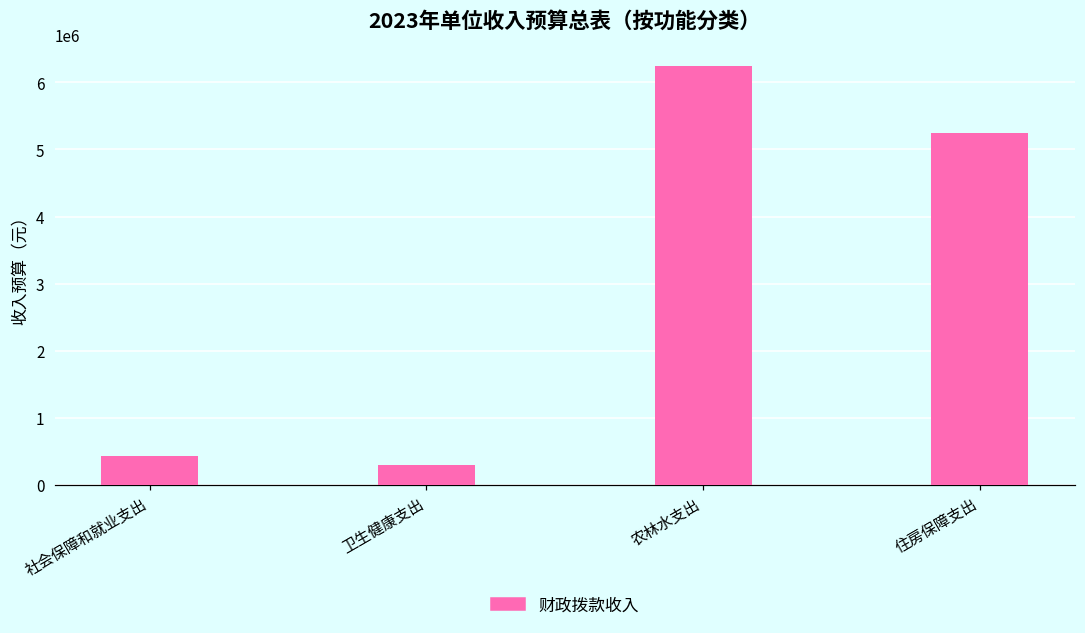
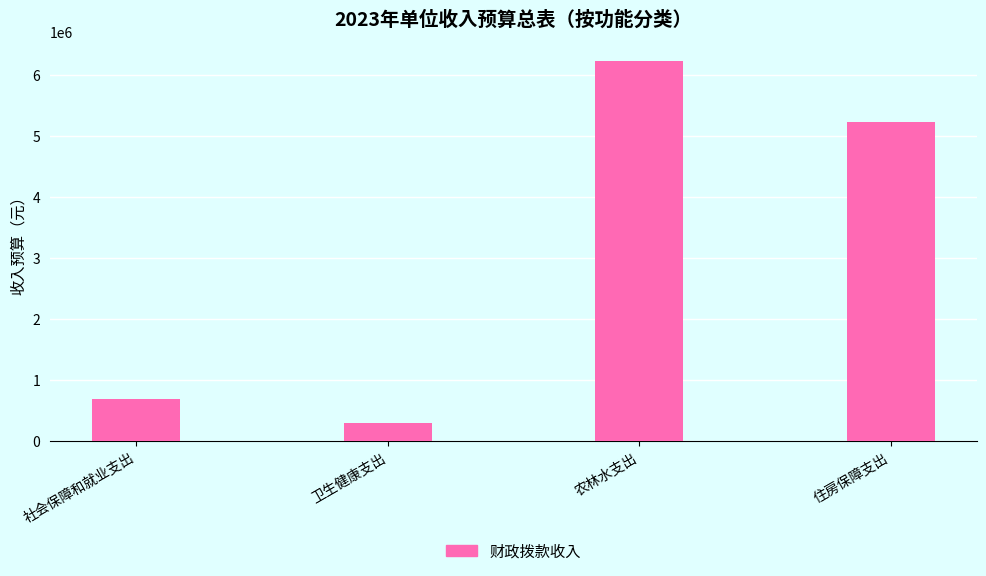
  {
-   "社会保障和就业支出": 400000,
+   "社会保障和就业支出": 700000,
    "卫生健康支出": 300000,
    "农林水支出": 6200000,
    "住房保障支出": 5200000
  }
